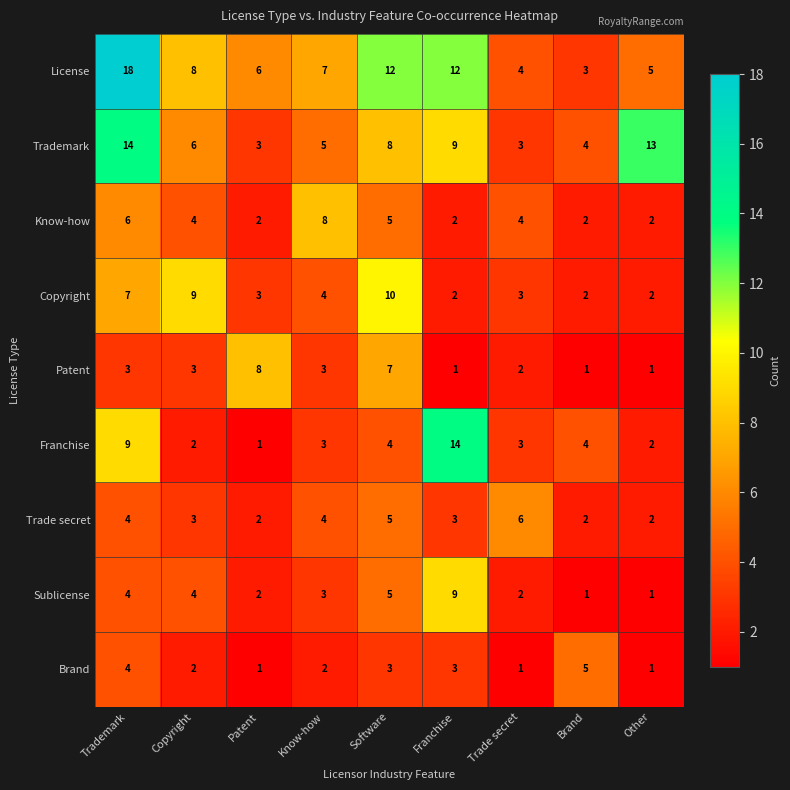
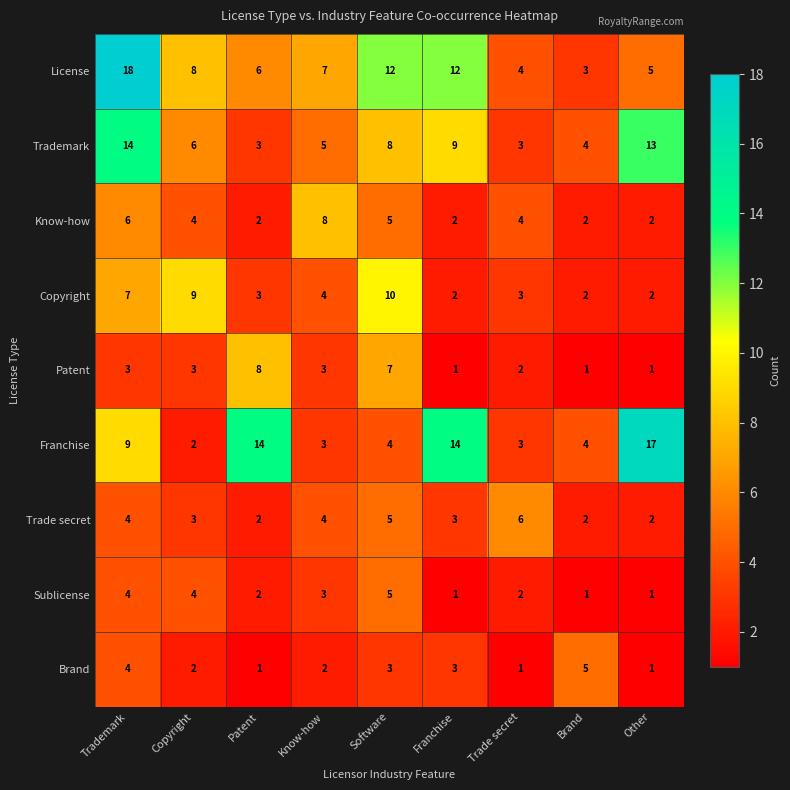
  {
    "License": {
      "Trademark": 18,
      "Copyright": 8,
      "Patent": 6,
      "Know-how": 7,
      "Software": 12,
      "Franchise": 12,
      "Trade secret": 4,
      "Brand": 3,
      "Other": 5
    },
    "Trademark": {
      "Trademark": 14,
      "Copyright": 6,
      "Patent": 3,
      "Know-how": 5,
      "Software": 8,
      "Franchise": 9,
      "Trade secret": 3,
      "Brand": 4,
      "Other": 13
    },
    "Know-how": {
      "Trademark": 6,
      "Copyright": 4,
      "Patent": 2,
      "Know-how": 8,
      "Software": 5,
      "Franchise": 2,
      "Trade secret": 4,
      "Brand": 2,
      "Other": 2
    },
    "Copyright": {
      "Trademark": 7,
      "Copyright": 9,
      "Patent": 3,
      "Know-how": 4,
      "Software": 10,
      "Franchise": 2,
      "Trade secret": 3,
      "Brand": 2,
      "Other": 2
    },
    "Patent": {
      "Trademark": 3,
      "Copyright": 3,
      "Patent": 8,
      "Know-how": 3,
      "Software": 7,
      "Franchise": 1,
      "Trade secret": 2,
      "Brand": 1,
      "Other": 1
    },
    "Franchise": {
      "Trademark": 9,
      "Copyright": 2,
-     "Patent": 1,
+     "Patent": 14,
      "Know-how": 3,
      "Software": 4,
      "Franchise": 14,
      "Trade secret": 3,
      "Brand": 4,
-     "Other": 2
+     "Other": 17
    },
    "Trade secret": {
      "Trademark": 4,
      "Copyright": 3,
      "Patent": 2,
      "Know-how": 4,
      "Software": 5,
      "Franchise": 3,
      "Trade secret": 6,
      "Brand": 2,
      "Other": 2
    },
    "Sublicense": {
      "Trademark": 4,
      "Copyright": 4,
      "Patent": 2,
      "Know-how": 3,
      "Software": 5,
-     "Franchise": 9,
+     "Franchise": 1,
      "Trade secret": 2,
      "Brand": 1,
      "Other": 1
    },
    "Brand": {
      "Trademark": 4,
      "Copyright": 2,
      "Patent": 1,
      "Know-how": 2,
      "Software": 3,
      "Franchise": 3,
      "Trade secret": 1,
      "Brand": 5,
      "Other": 1
    }
  }
